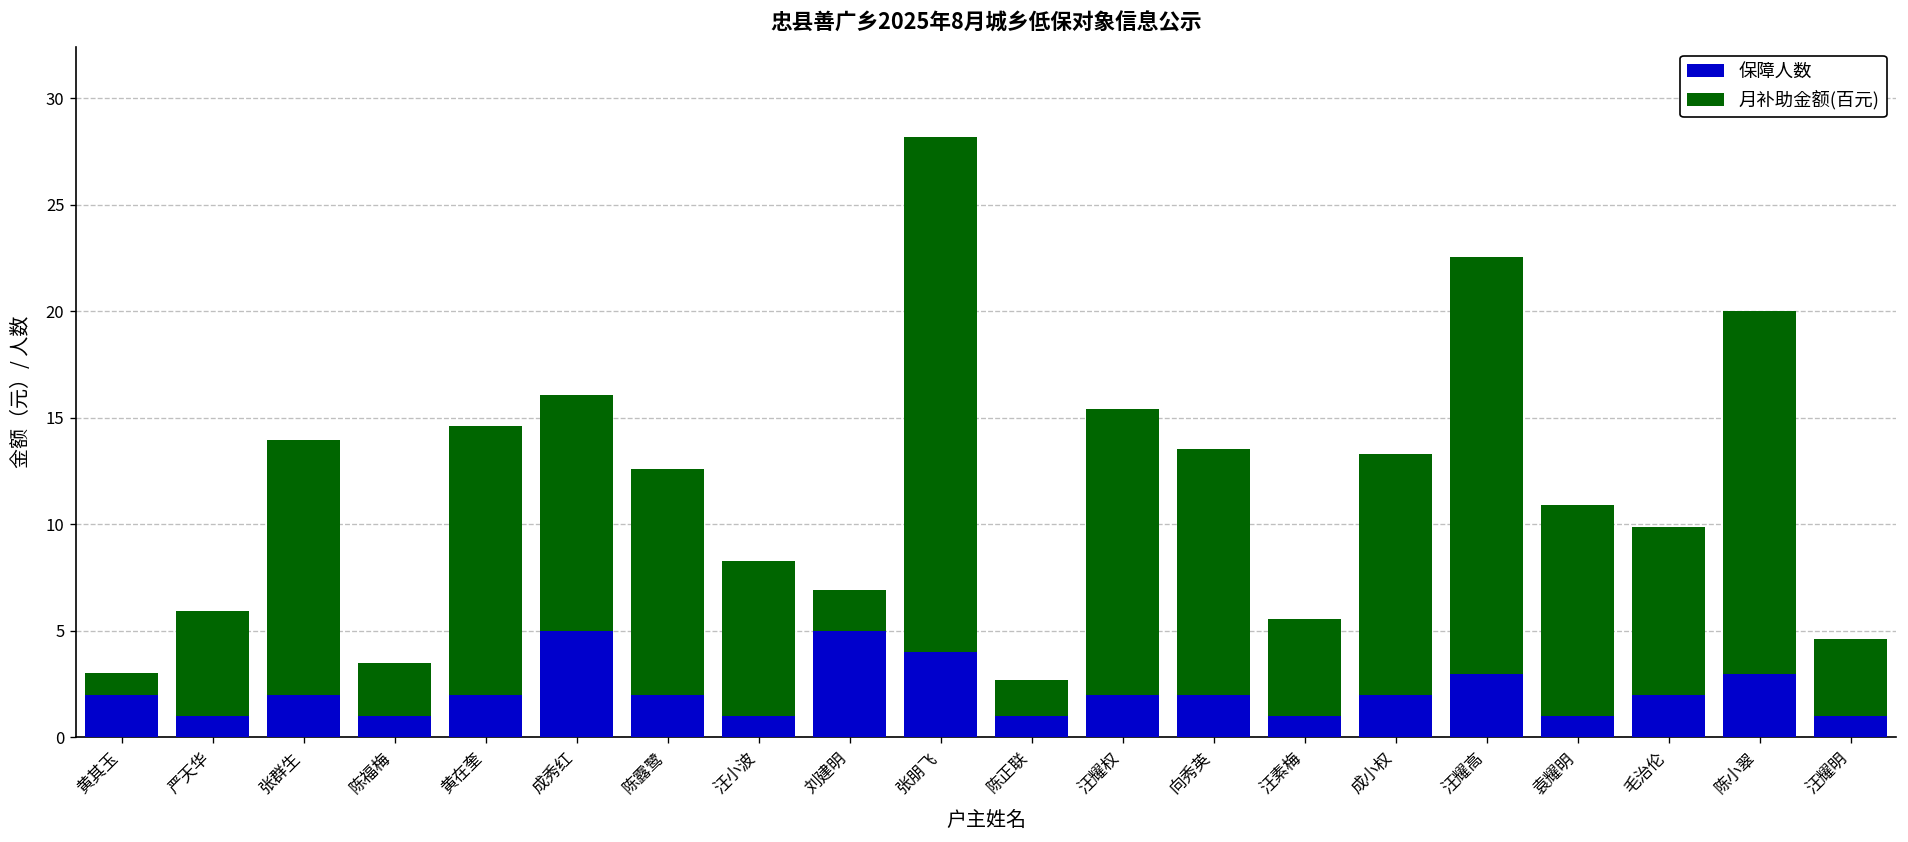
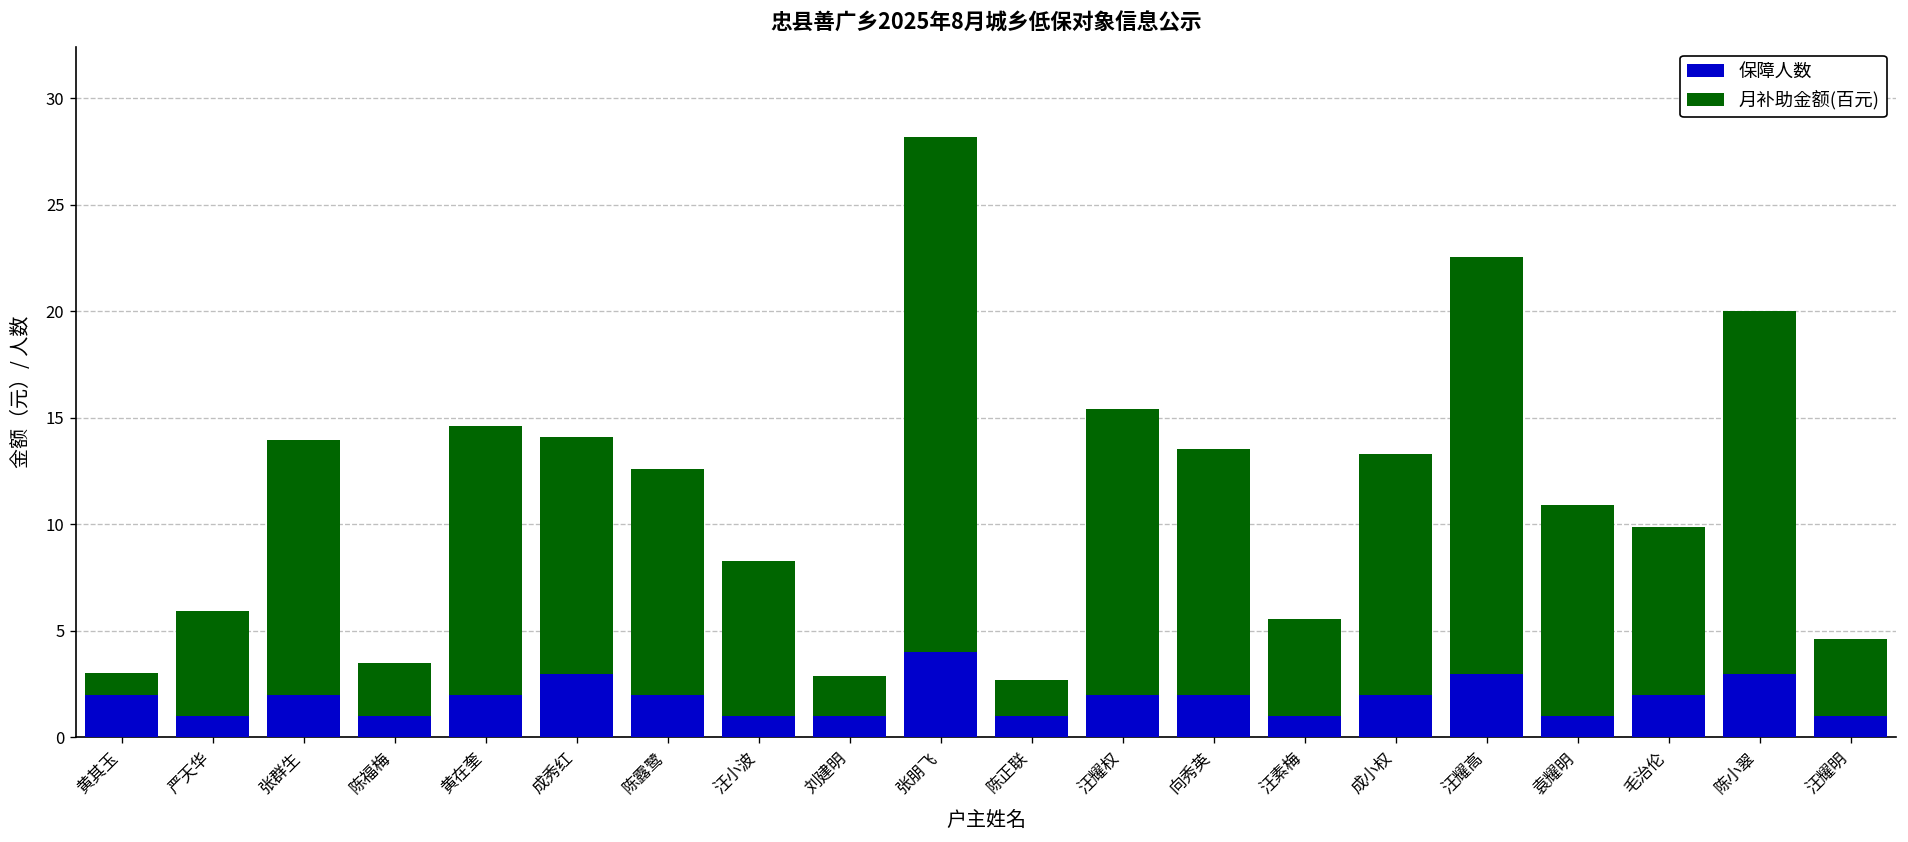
  {
    "保障人数": {
      "黄其玉": 2,
      "严天华": 1,
      "张群生": 2,
      "陈福梅": 1,
      "黄在奎": 2,
-     "成秀红": 5,
+     "成秀红": 3,
      "陈露鹭": 2,
      "汪小波": 1,
-     "刘建明": 5,
+     "刘建明": 1,
      "张朋飞": 4,
      "陈正联": 1,
      "汪耀权": 2,
      "向秀英": 2,
      "汪素梅": 1,
      "成小权": 2,
      "汪耀高": 3,
      "袁耀明": 1,
      "毛治伦": 2,
      "陈小翠": 3,
      "汪耀明": 1
    },
    "月补助金额(百元)": {
      "黄其玉": 1,
      "严天华": 5,
      "张群生": 12,
      "陈福梅": 2.5,
      "黄在奎": 12.6,
      "成秀红": 11,
      "陈露鹭": 10.6,
      "汪小波": 7.3,
      "刘建明": 2,
      "张朋飞": 24.2,
      "陈正联": 1.7,
      "汪耀权": 13.4,
      "向秀英": 11.5,
      "汪素梅": 4.6,
      "成小权": 11.3,
      "汪耀高": 19.5,
      "袁耀明": 10,
      "毛治伦": 8,
      "陈小翠": 17,
      "汪耀明": 3.6
    }
  }
